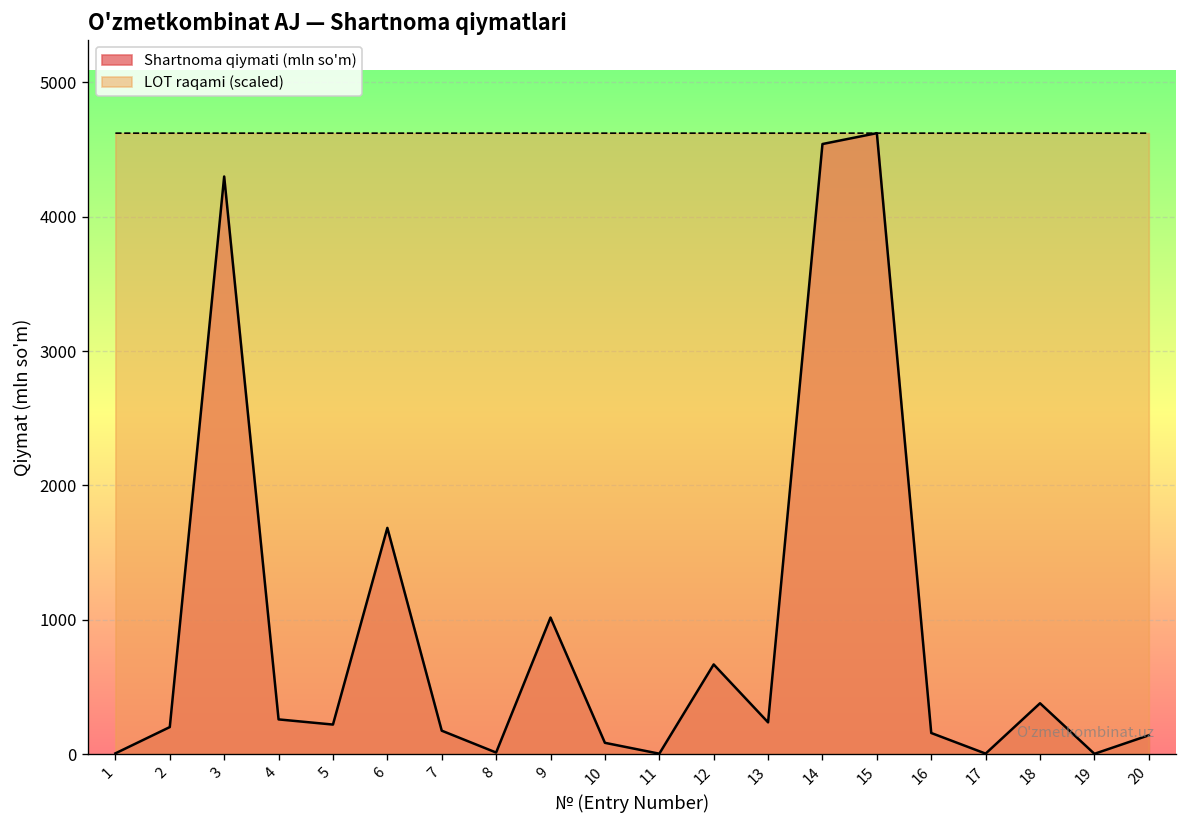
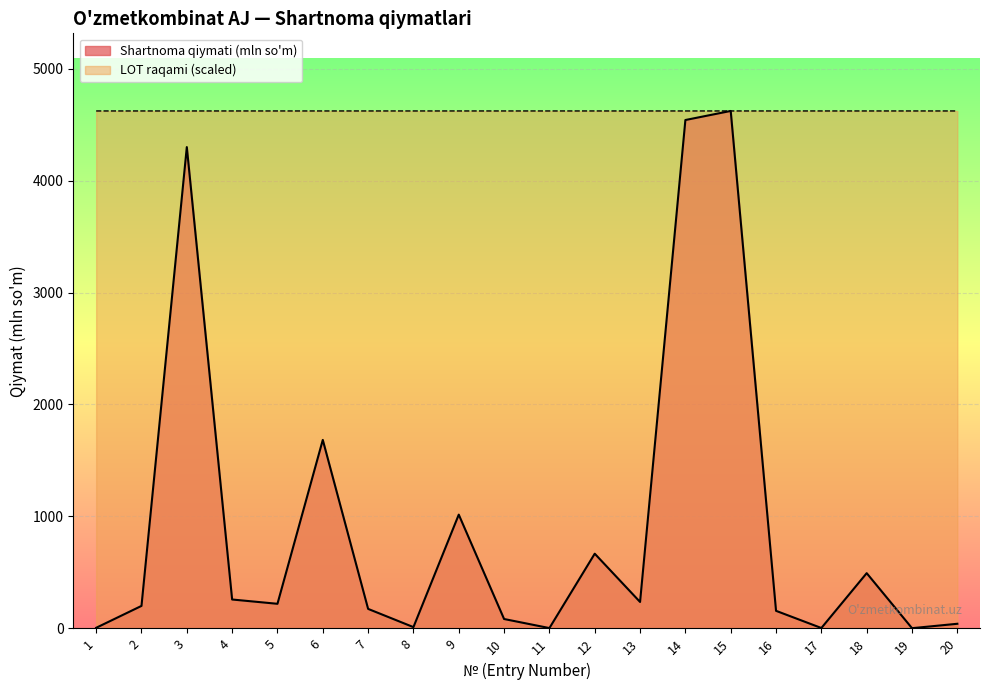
  {
    "Shartnoma qiymati (mln so'm)": {
      "1": 10,
      "2": 200,
      "3": 4300,
      "4": 260,
      "5": 220,
      "6": 1680,
      "7": 170,
      "8": 10,
      "9": 1020,
      "10": 80,
      "11": 0,
      "12": 670,
      "13": 240,
      "14": 4540,
      "16": 160,
      "17": 0,
-     "18": 380,
+     "18": 490,
      "19": 0,
-     "20": 140
+     "20": 40
    },
    "LOT raqami (scaled)": {
      "1": 4620,
      "2": 4620,
      "3": 4620,
      "4": 4620,
      "5": 4620,
      "6": 4620,
      "7": 4620,
      "8": 4620,
      "9": 4620,
      "10": 4620,
      "11": 4620,
      "12": 4620,
      "13": 4620,
      "14": 4620,
      "16": 4620,
      "17": 4620,
      "18": 4620,
      "19": 4620,
      "20": 4620
    }
  }
